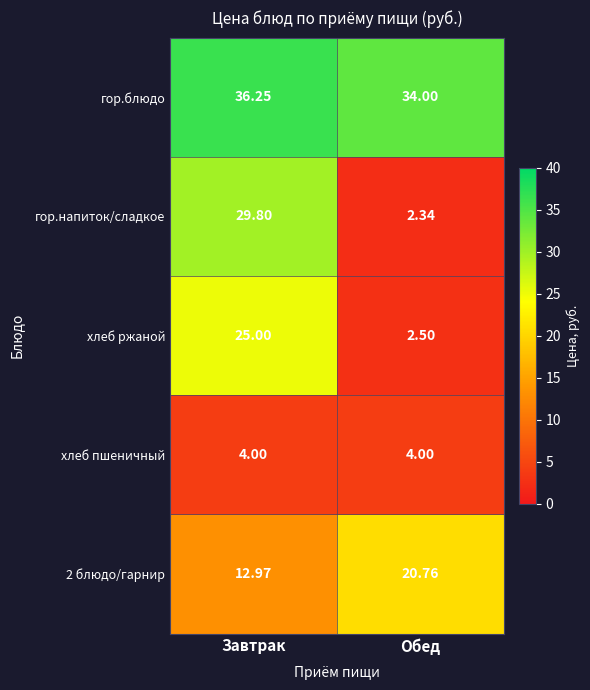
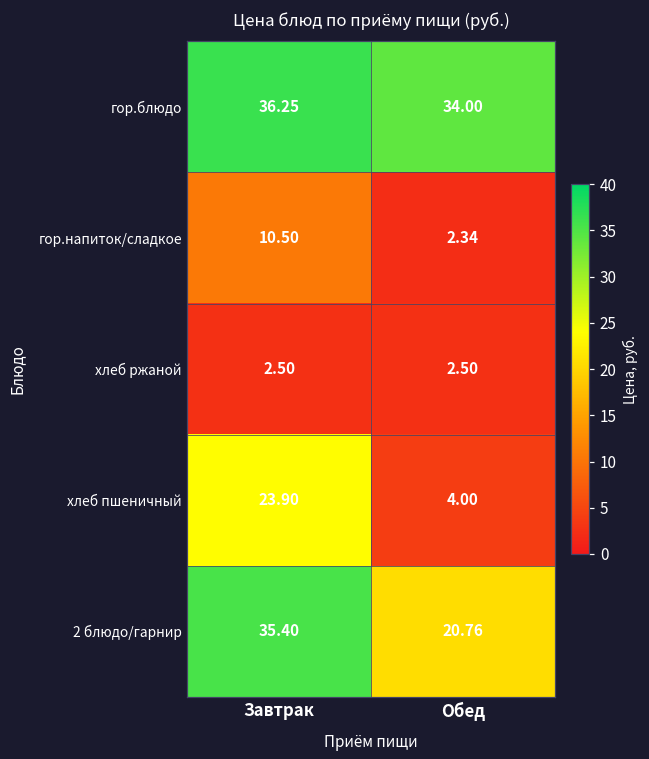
  {
    "гор.блюдо": {
      "Завтрак": 36.25,
      "Обед": 34.00
    },
    "гор.напиток/сладкое": {
-     "Завтрак": 29.80,
+     "Завтрак": 10.50,
      "Обед": 2.34
    },
    "хлеб ржаной": {
-     "Завтрак": 25.00,
+     "Завтрак": 2.50,
      "Обед": 2.50
    },
    "хлеб пшеничный": {
-     "Завтрак": 4.00,
+     "Завтрак": 23.90,
      "Обед": 4.00
    },
    "2 блюдо/гарнир": {
-     "Завтрак": 12.97,
+     "Завтрак": 35.40,
      "Обед": 20.76
    }
  }
